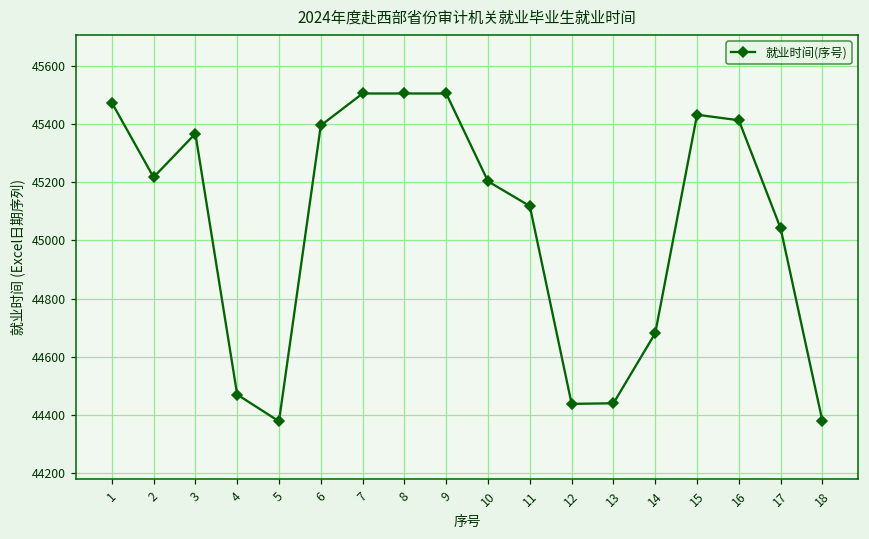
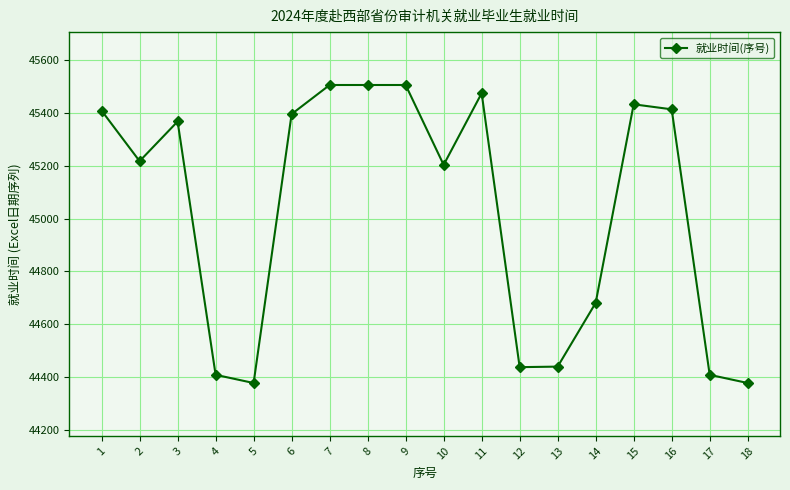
  {
-   "1": 45470,
+   "1": 45410,
    "2": 45220,
    "3": 45370,
-   "4": 44470,
+   "4": 44410,
    "5": 44380,
    "6": 45400,
    "7": 45510,
    "8": 45510,
    "9": 45510,
    "10": 45200,
-   "11": 45120,
+   "11": 45470,
    "12": 44440,
    "13": 44440,
    "14": 44680,
    "15": 45430,
    "16": 45410,
-   "17": 45040,
+   "17": 44410,
    "18": 44380
  }
